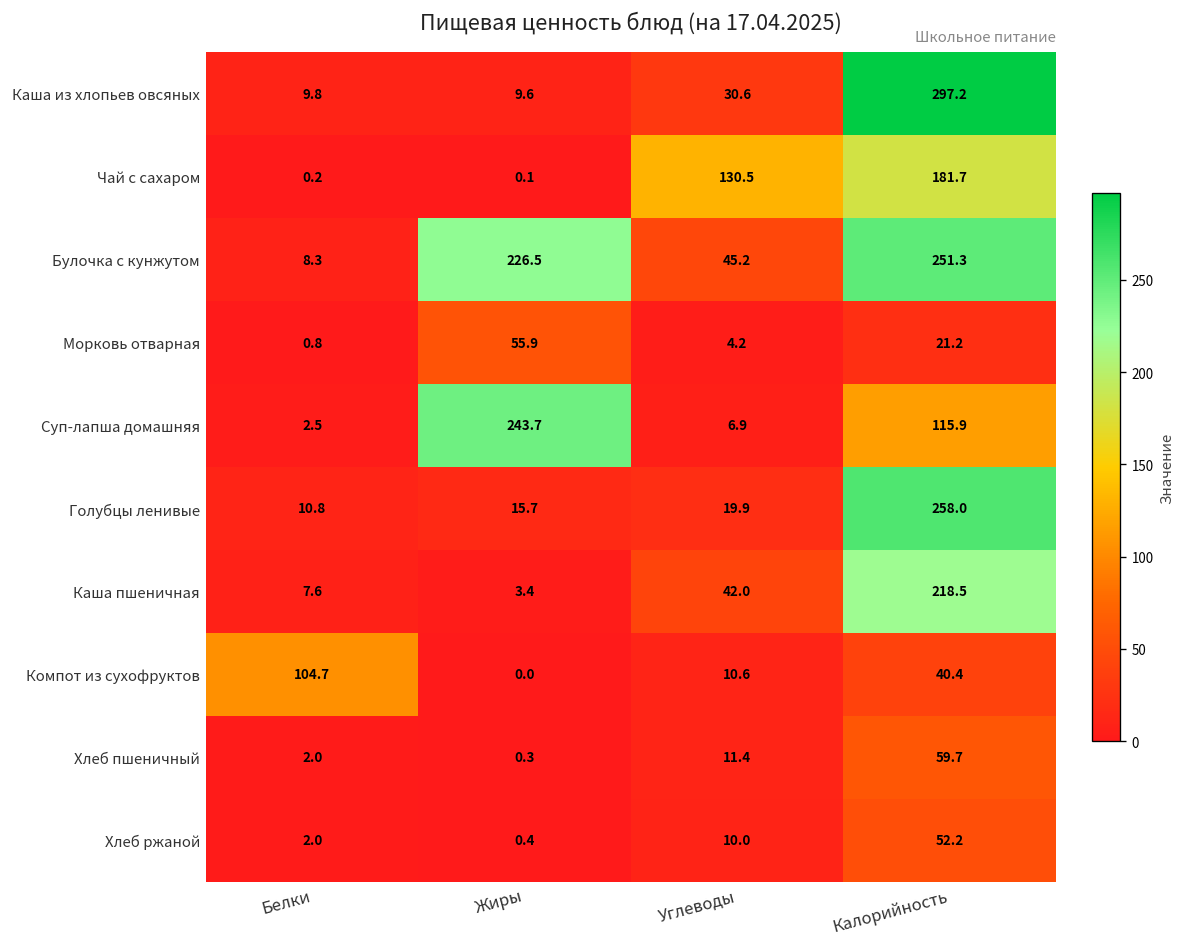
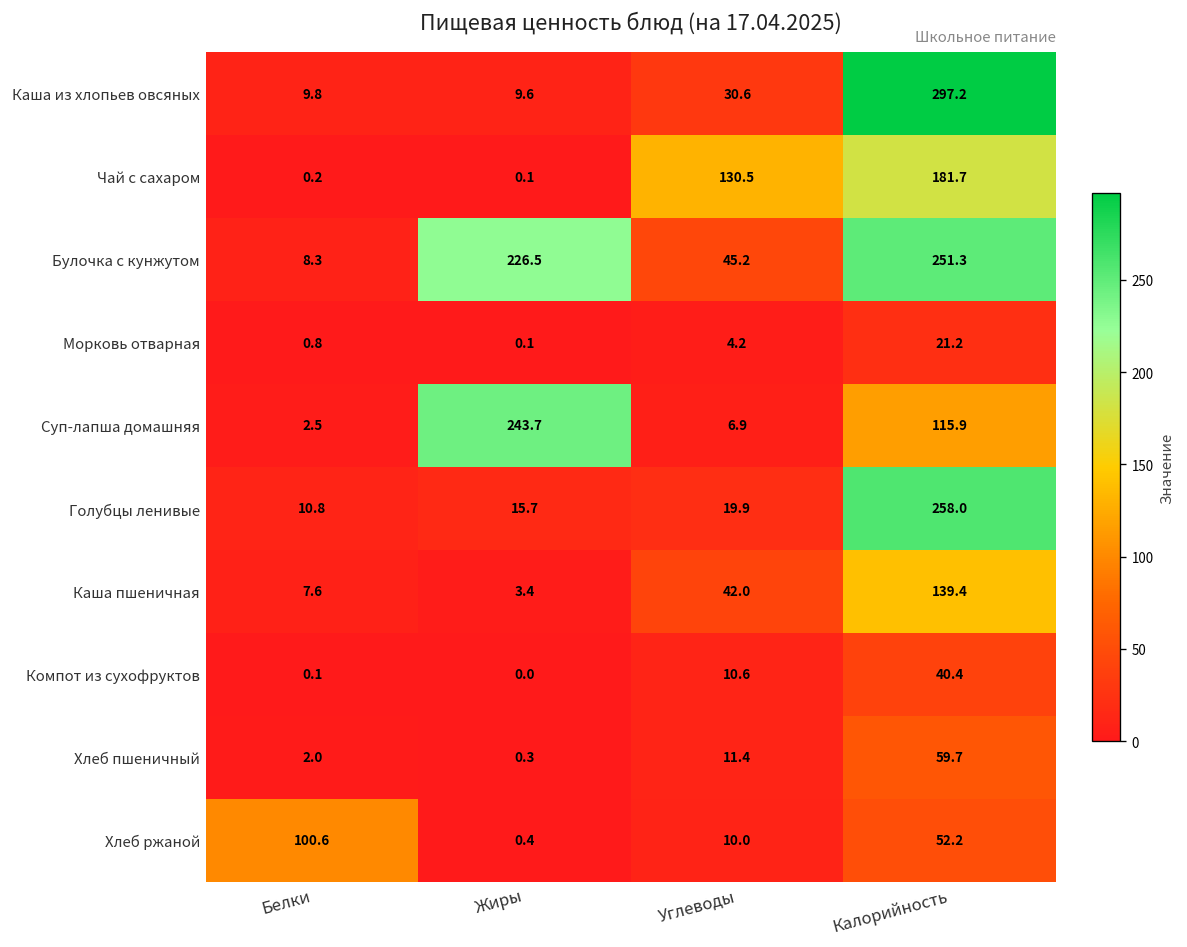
  {
    "Каша из хлопьев овсяных": {
      "Белки": 9.8,
      "Жиры": 9.6,
      "Углеводы": 30.6,
      "Калорийность": 297.2
    },
    "Чай с сахаром": {
      "Белки": 0.2,
      "Жиры": 0.1,
      "Углеводы": 130.5,
      "Калорийность": 181.7
    },
    "Булочка с кунжутом": {
      "Белки": 8.3,
      "Жиры": 226.5,
      "Углеводы": 45.2,
      "Калорийность": 251.3
    },
    "Морковь отварная": {
      "Белки": 0.8,
-     "Жиры": 55.9,
+     "Жиры": 0.1,
      "Углеводы": 4.2,
      "Калорийность": 21.2
    },
    "Суп-лапша домашняя": {
      "Белки": 2.5,
      "Жиры": 243.7,
      "Углеводы": 6.9,
      "Калорийность": 115.9
    },
    "Голубцы ленивые": {
      "Белки": 10.8,
      "Жиры": 15.7,
      "Углеводы": 19.9,
      "Калорийность": 258.0
    },
    "Каша пшеничная": {
      "Белки": 7.6,
      "Жиры": 3.4,
      "Углеводы": 42.0,
-     "Калорийность": 218.5
+     "Калорийность": 139.4
    },
    "Компот из сухофруктов": {
-     "Белки": 104.7,
+     "Белки": 0.1,
      "Жиры": 0.0,
      "Углеводы": 10.6,
      "Калорийность": 40.4
    },
    "Хлеб пшеничный": {
      "Белки": 2.0,
      "Жиры": 0.3,
      "Углеводы": 11.4,
      "Калорийность": 59.7
    },
    "Хлеб ржаной": {
-     "Белки": 2.0,
+     "Белки": 100.6,
      "Жиры": 0.4,
      "Углеводы": 10.0,
      "Калорийность": 52.2
    }
  }
